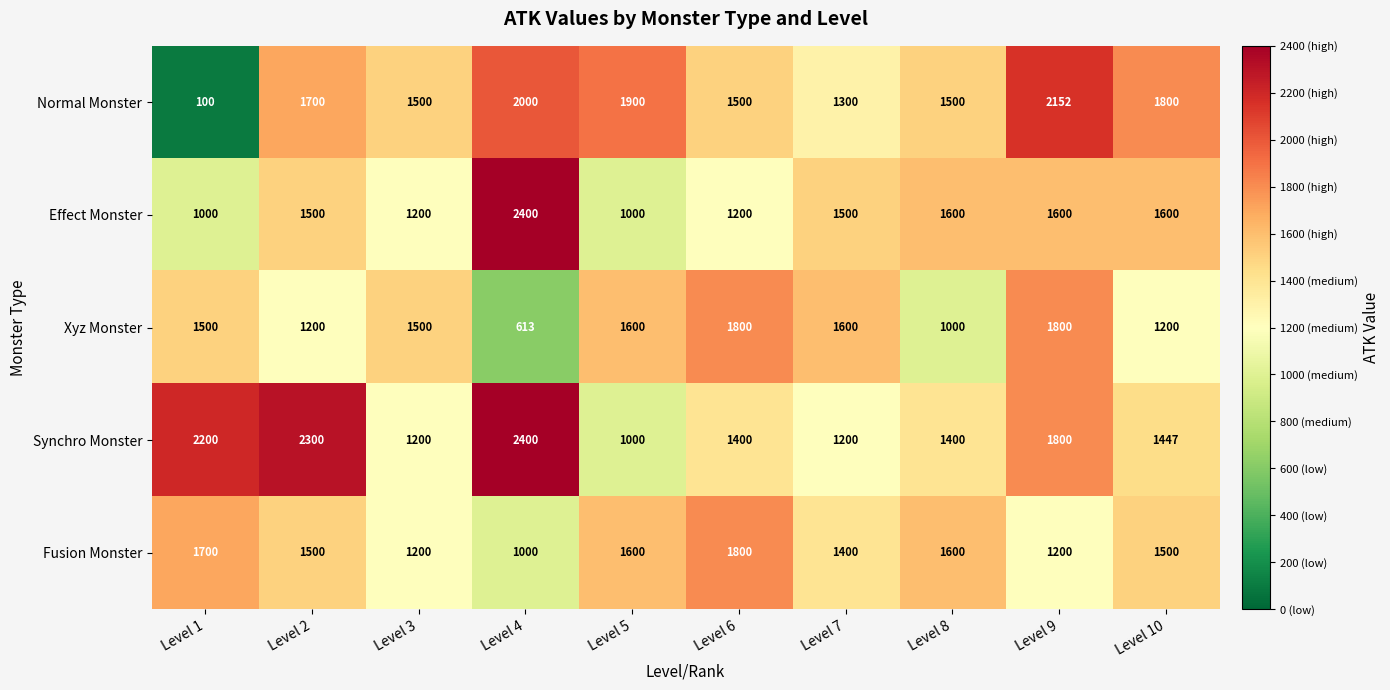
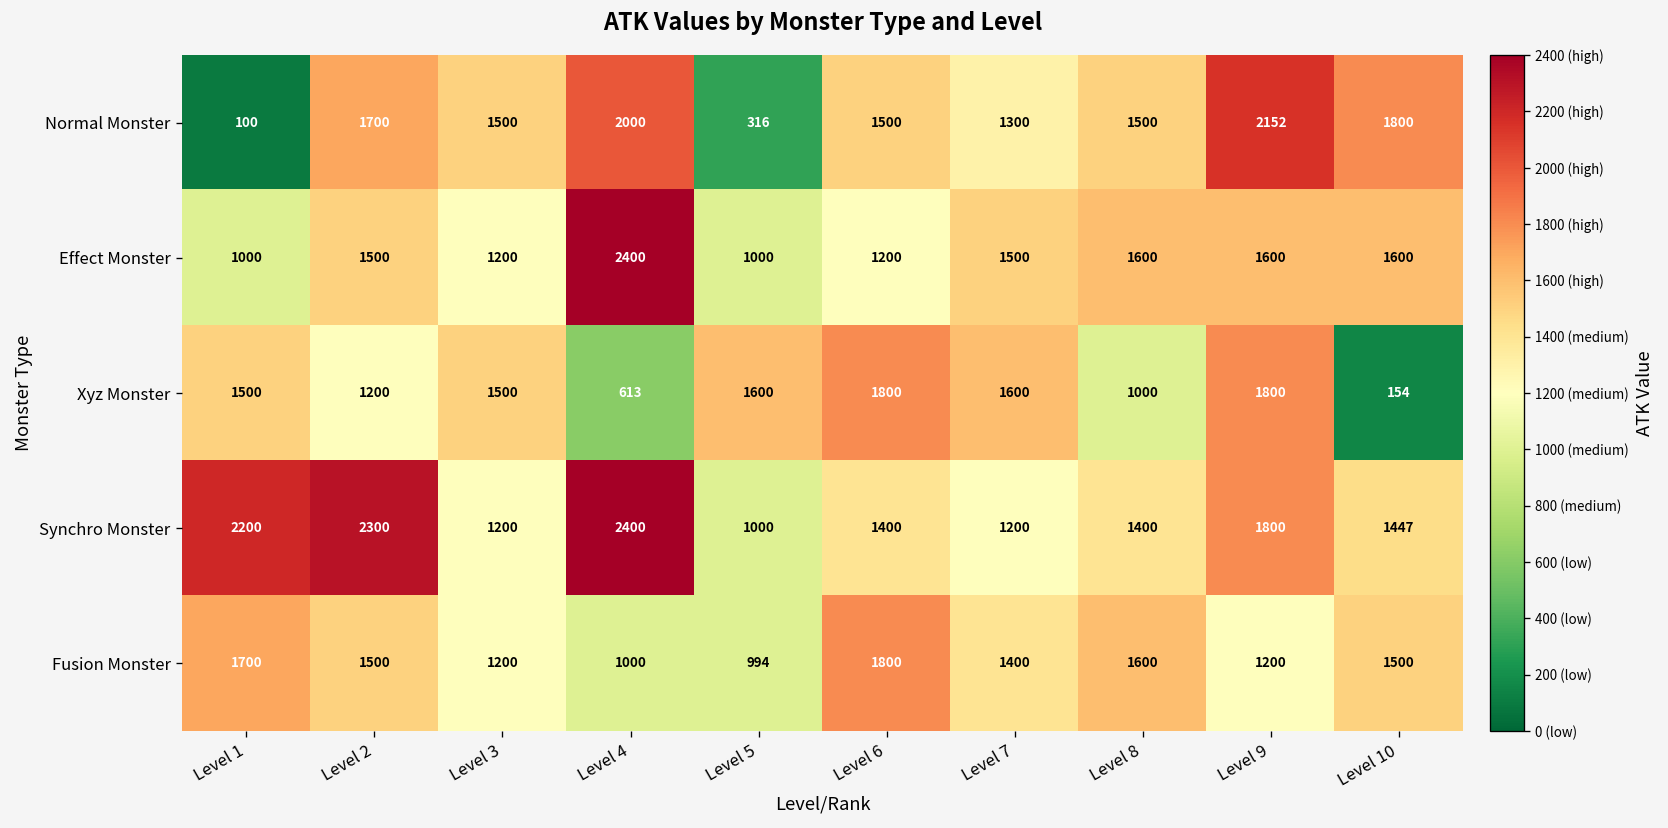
  {
    "Normal Monster": {
      "Level 1": 100,
      "Level 2": 1700,
      "Level 3": 1500,
      "Level 4": 2000,
-     "Level 5": 1900,
+     "Level 5": 316,
      "Level 6": 1500,
      "Level 7": 1300,
      "Level 8": 1500,
      "Level 9": 2152,
      "Level 10": 1800
    },
    "Effect Monster": {
      "Level 1": 1000,
      "Level 2": 1500,
      "Level 3": 1200,
      "Level 4": 2400,
      "Level 5": 1000,
      "Level 6": 1200,
      "Level 7": 1500,
      "Level 8": 1600,
      "Level 9": 1600,
      "Level 10": 1600
    },
    "Xyz Monster": {
      "Level 1": 1500,
      "Level 2": 1200,
      "Level 3": 1500,
      "Level 4": 613,
      "Level 5": 1600,
      "Level 6": 1800,
      "Level 7": 1600,
      "Level 8": 1000,
      "Level 9": 1800,
-     "Level 10": 1200
+     "Level 10": 154
    },
    "Synchro Monster": {
      "Level 1": 2200,
      "Level 2": 2300,
      "Level 3": 1200,
      "Level 4": 2400,
      "Level 5": 1000,
      "Level 6": 1400,
      "Level 7": 1200,
      "Level 8": 1400,
      "Level 9": 1800,
      "Level 10": 1447
    },
    "Fusion Monster": {
      "Level 1": 1700,
      "Level 2": 1500,
      "Level 3": 1200,
      "Level 4": 1000,
-     "Level 5": 1600,
+     "Level 5": 994,
      "Level 6": 1800,
      "Level 7": 1400,
      "Level 8": 1600,
      "Level 9": 1200,
      "Level 10": 1500
    }
  }
